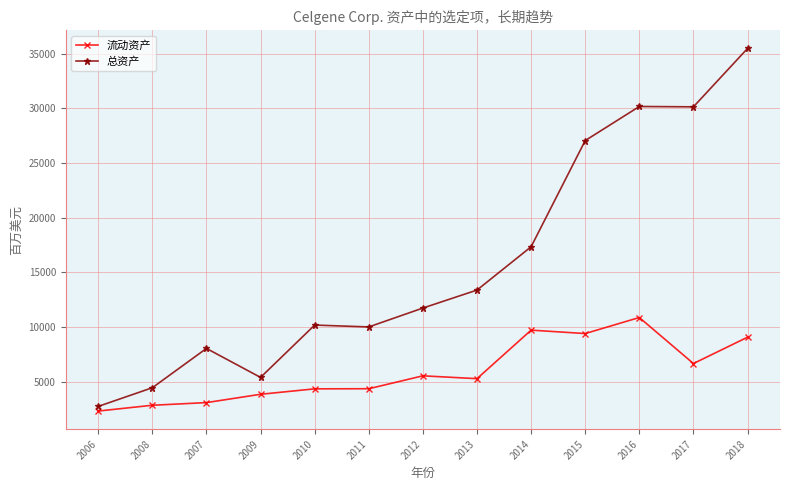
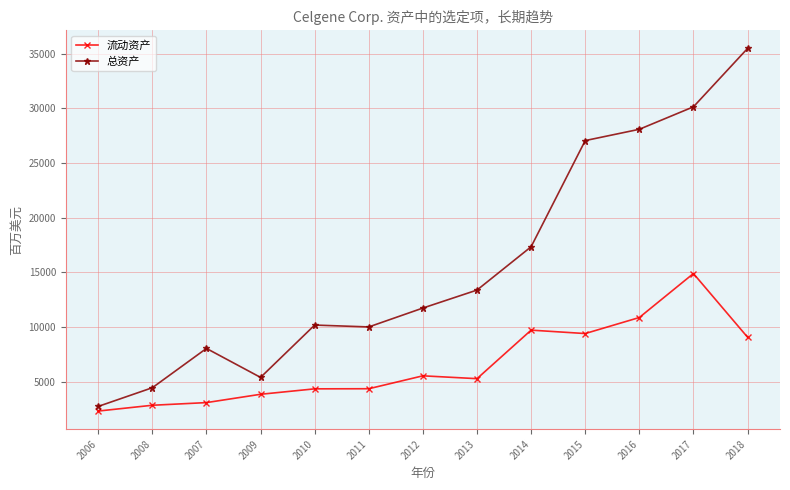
  {
    "流动资产": {
      "2006": 2300,
      "2008": 2800,
      "2007": 3100,
      "2009": 3800,
      "2010": 4300,
      "2011": 4400,
      "2012": 5500,
      "2013": 5300,
      "2014": 9700,
      "2015": 9400,
      "2016": 10900,
-     "2017": 6700,
+     "2017": 14900,
      "2018": 9100
    },
    "总资产": {
      "2006": 2700,
      "2008": 4400,
      "2007": 8000,
      "2009": 5400,
      "2010": 10200,
      "2011": 10000,
      "2012": 11700,
      "2013": 13400,
      "2014": 17300,
      "2015": 27100,
-     "2016": 30200,
+     "2016": 28100,
      "2017": 30100,
      "2018": 35500
    }
  }
